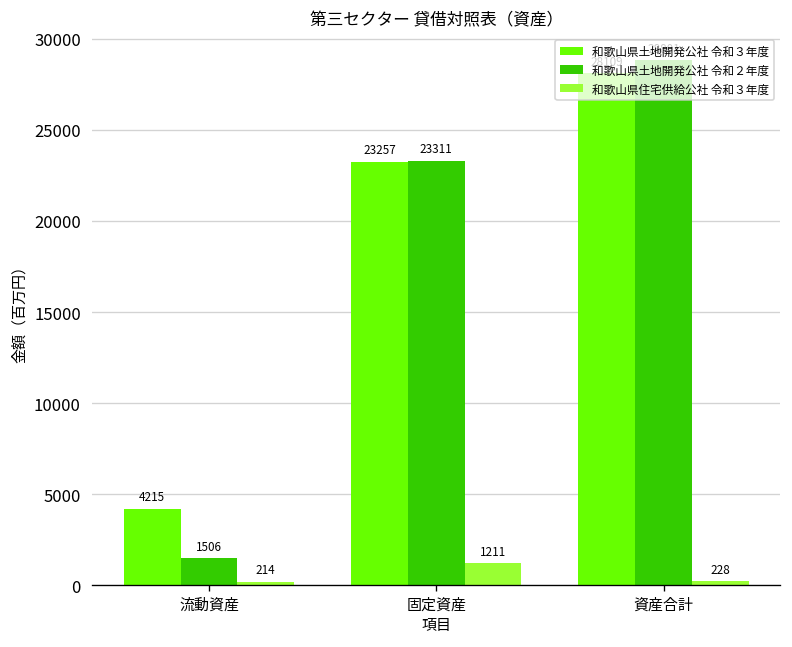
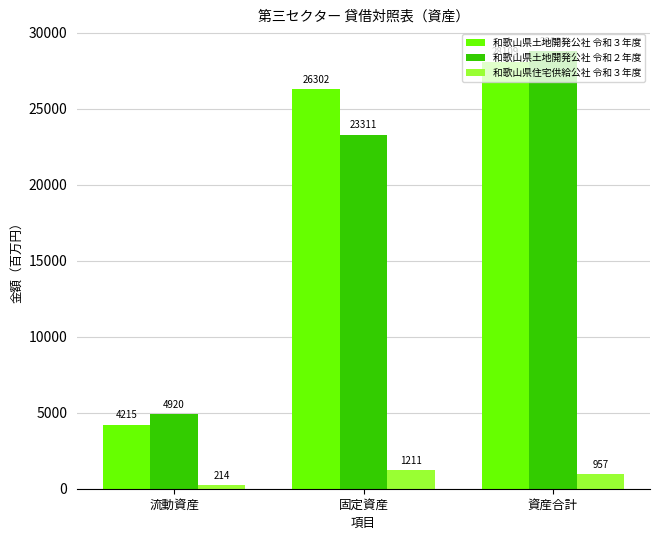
  {
    "和歌山県土地開発公社 令和３年度": {
      "流動資産": 4215,
-     "固定資産": 23257
+     "固定資産": 26302
    },
    "和歌山県土地開発公社 令和２年度": {
-     "流動資産": 1506,
+     "流動資産": 4920,
      "固定資産": 23311
    },
    "和歌山県住宅供給公社 令和３年度": {
      "流動資産": 214,
      "固定資産": 1211,
-     "資産合計": 228
+     "資産合計": 957
    }
  }
